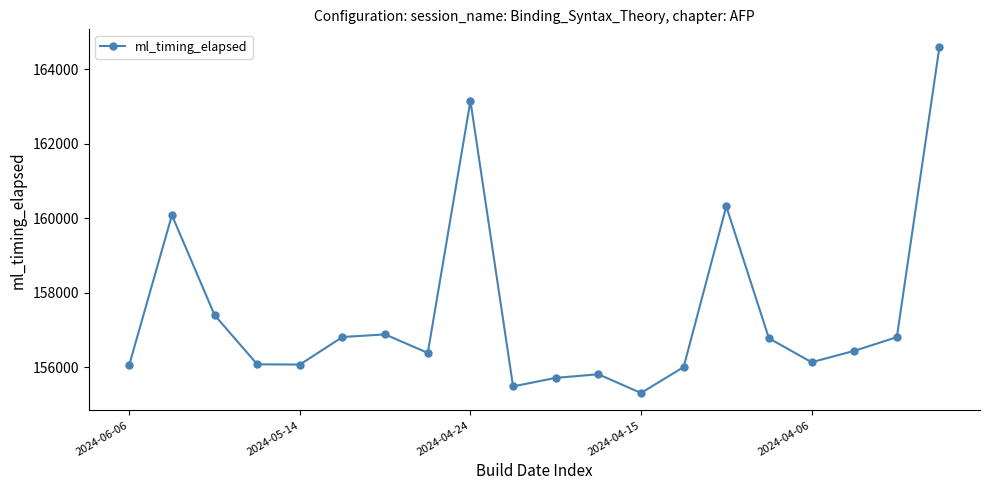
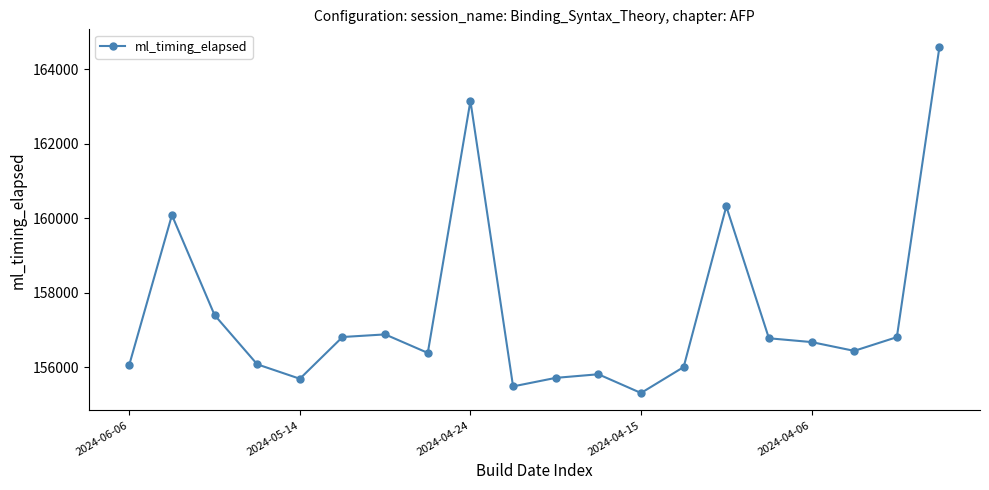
  {
    "2024-06-06": 156100,
-   "2024-05-14": 156100,
+   "2024-05-14": 155700,
    "2024-04-24": 163200,
    "2024-04-15": 155300,
-   "2024-04-06": 156100
+   "2024-04-06": 156700
  }
